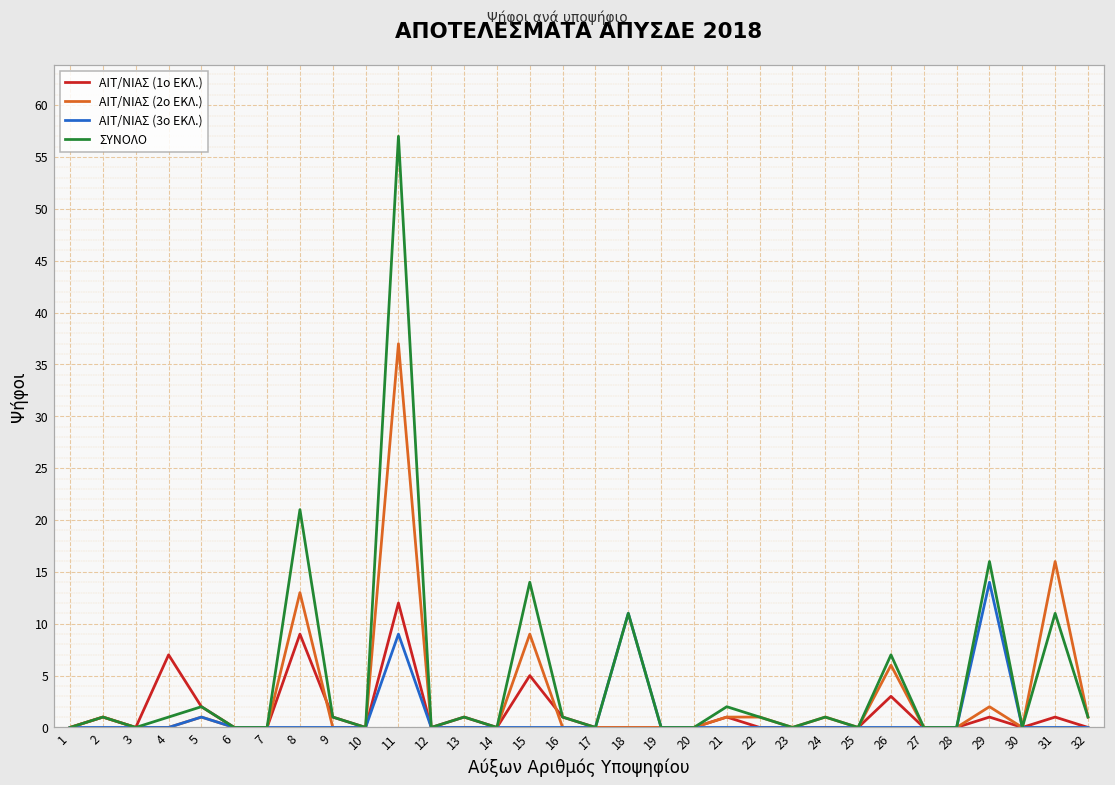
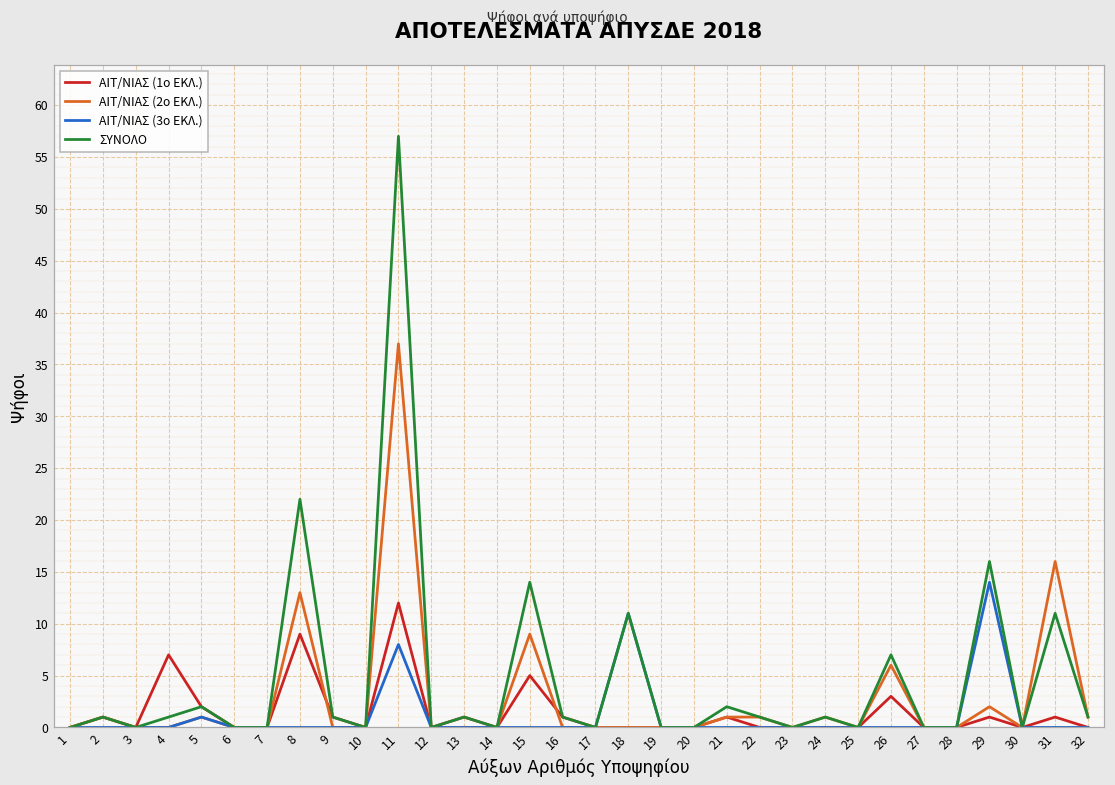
  {
    "ΑΙΤ/ΝΙΑΣ (1ο ΕΚΛ.)": {
      "4": 7,
      "8": 9,
      "11": 12,
      "15": 5,
      "26": 3,
      "29": 1,
      "31": 1
    },
    "ΑΙΤ/ΝΙΑΣ (2ο ΕΚΛ.)": {
      "8": 13,
      "11": 37,
      "15": 9,
      "26": 6,
      "29": 2,
      "31": 16
    },
    "ΑΙΤ/ΝΙΑΣ (3ο ΕΚΛ.)": {
      "2": 0,
      "8": 0,
-     "11": 9,
+     "11": 8,
      "15": 0,
      "21": 0,
      "26": 0,
      "29": 14,
      "31": 0
    },
    "ΣΥΝΟΛΟ": {
      "4": 1,
-     "8": 21,
+     "8": 22,
      "11": 57,
      "15": 14,
      "21": 2,
      "26": 7,
      "29": 16,
      "31": 11
    }
  }
